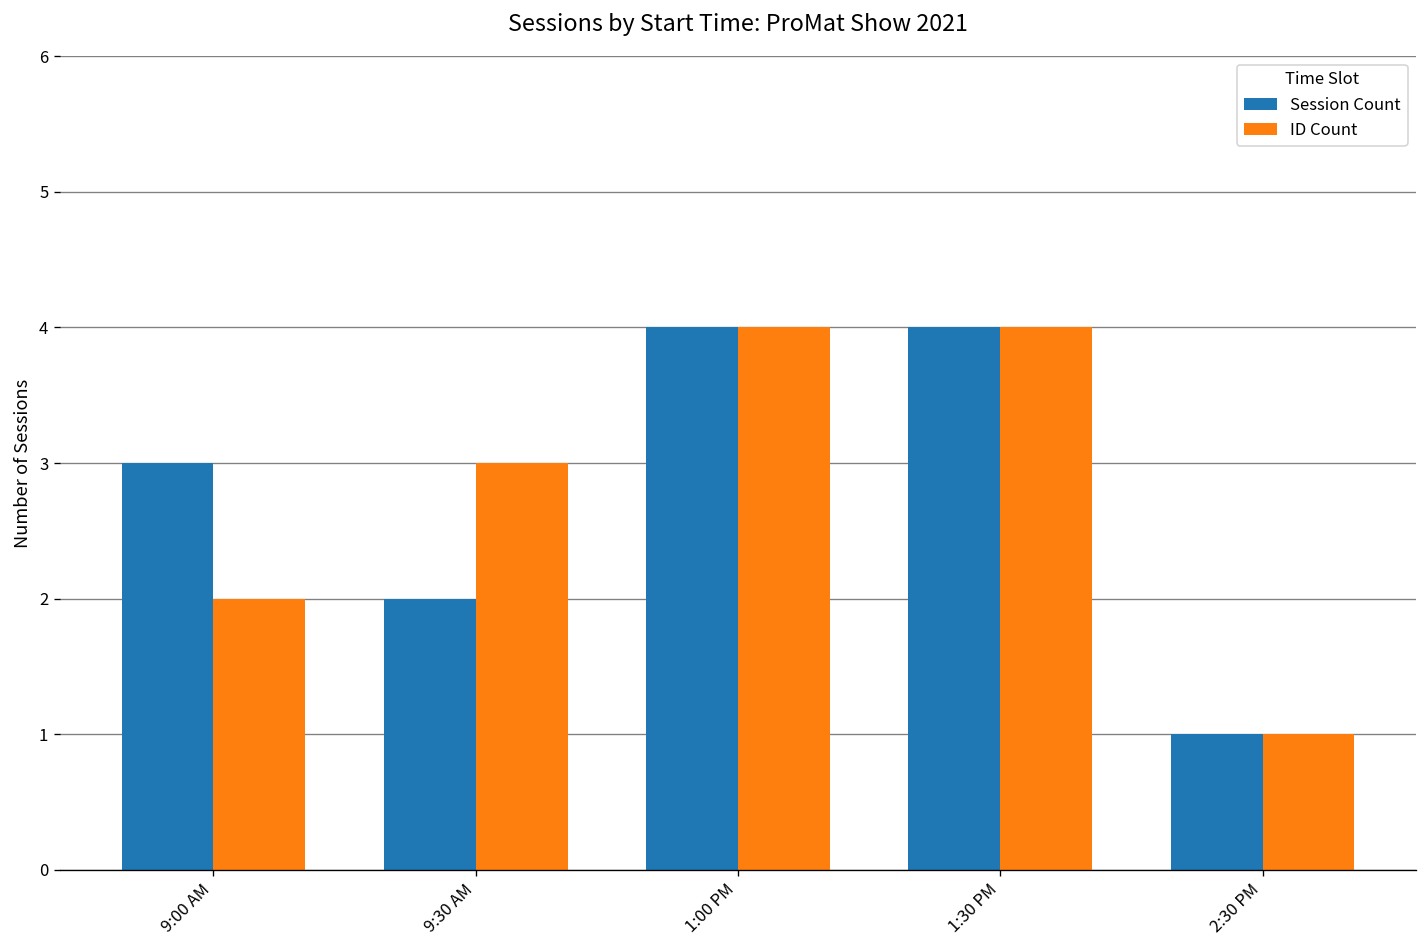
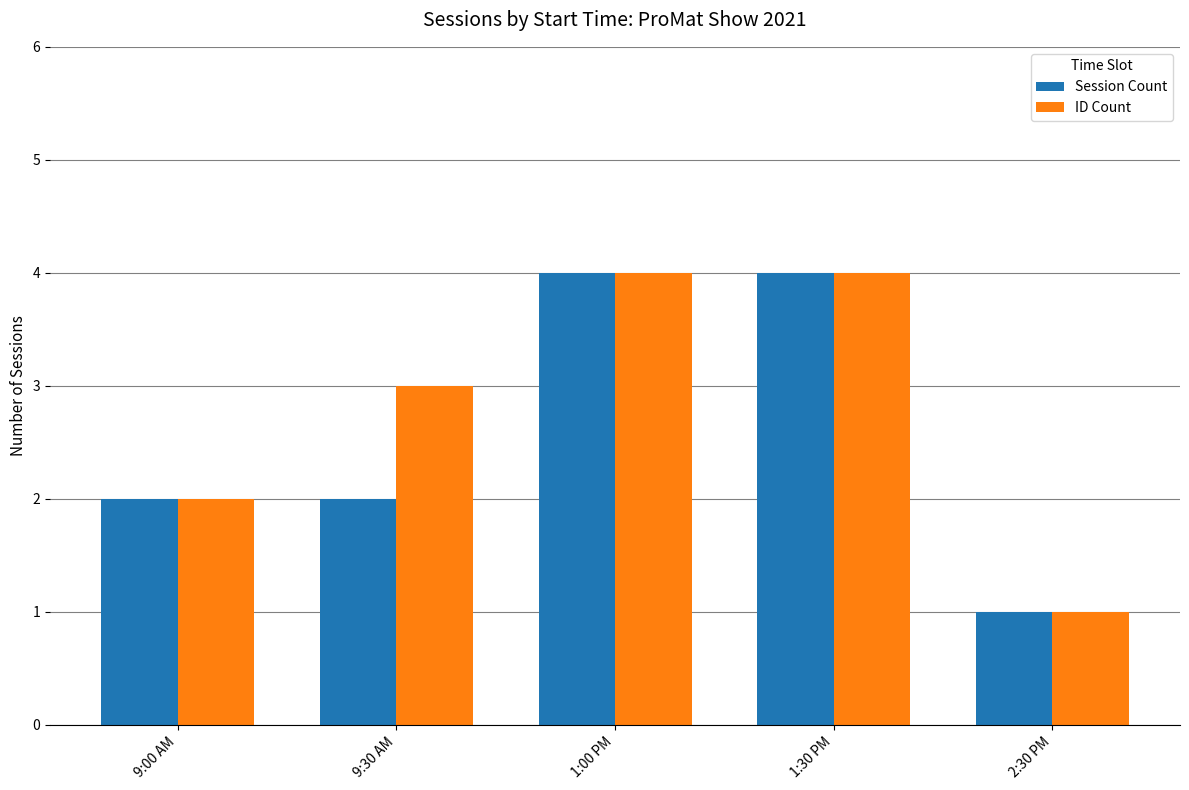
  {
    "Session Count": {
-     "9:00 AM": 3,
+     "9:00 AM": 2,
      "9:30 AM": 2,
      "1:00 PM": 4,
      "1:30 PM": 4,
      "2:30 PM": 1
    },
    "ID Count": {
      "9:00 AM": 2,
      "9:30 AM": 3,
      "1:00 PM": 4,
      "1:30 PM": 4,
      "2:30 PM": 1
    }
  }
